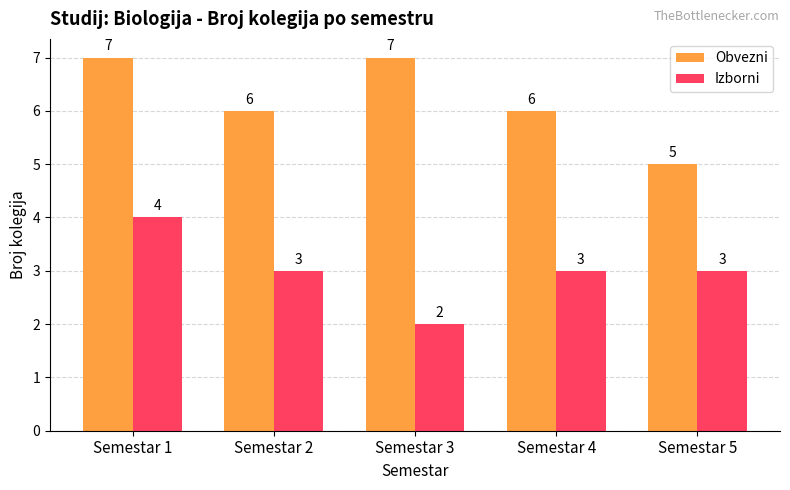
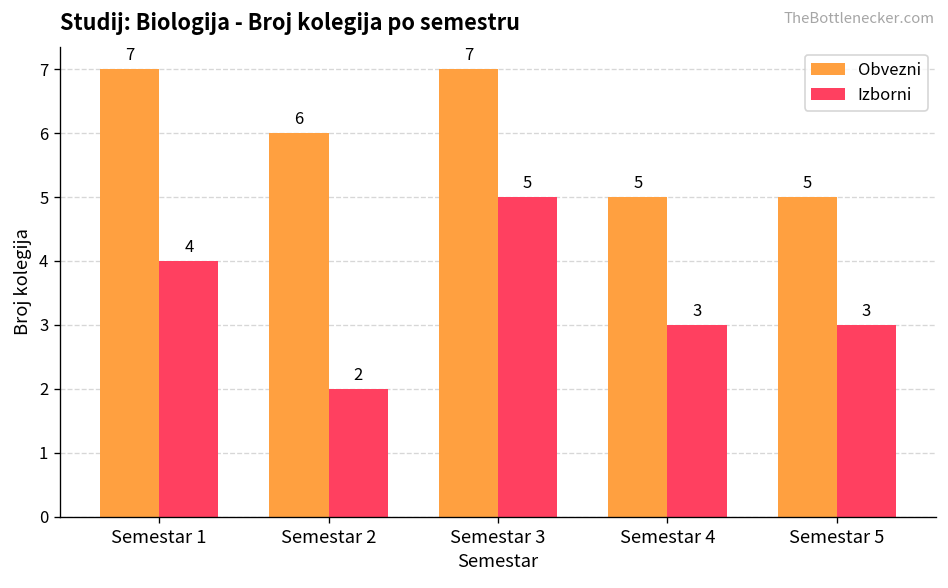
  {
    "Obvezni": {
      "Semestar 1": 7,
      "Semestar 2": 6,
      "Semestar 3": 7,
-     "Semestar 4": 6,
+     "Semestar 4": 5,
      "Semestar 5": 5
    },
    "Izborni": {
      "Semestar 1": 4,
-     "Semestar 2": 3,
-     "Semestar 3": 2,
+     "Semestar 2": 2,
+     "Semestar 3": 5,
      "Semestar 4": 3,
      "Semestar 5": 3
    }
  }
